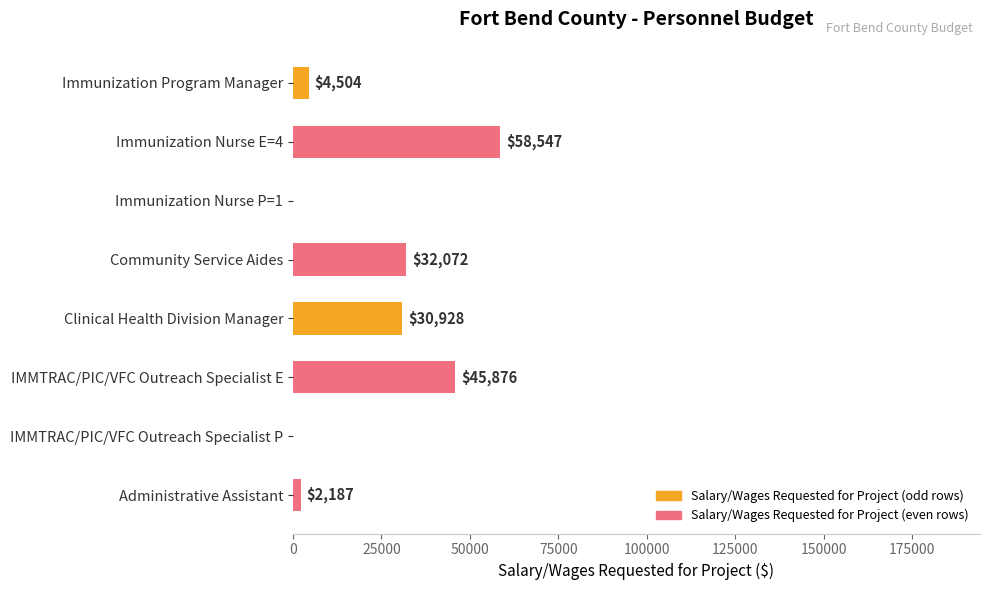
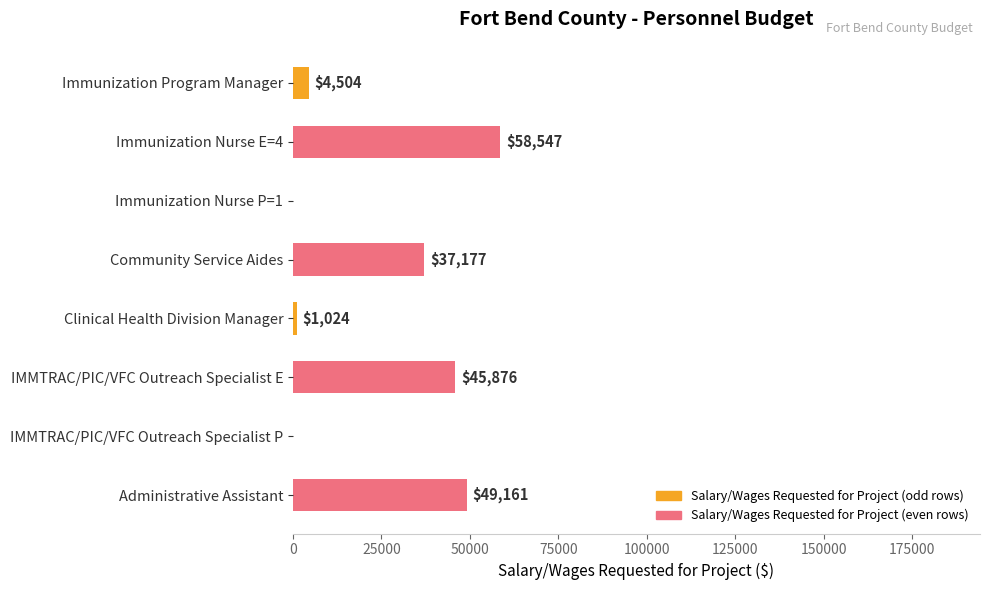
  {
    "Immunization Program Manager": "$4,504",
    "Immunization Nurse E=4": "$58,547",
-   "Community Service Aides": "$32,072",
-   "Clinical Health Division Manager": "$30,928",
+   "Community Service Aides": "$37,177",
+   "Clinical Health Division Manager": "$1,024",
    "IMMTRAC/PIC/VFC Outreach Specialist E": "$45,876",
-   "Administrative Assistant": "$2,187"
+   "Administrative Assistant": "$49,161"
  }
